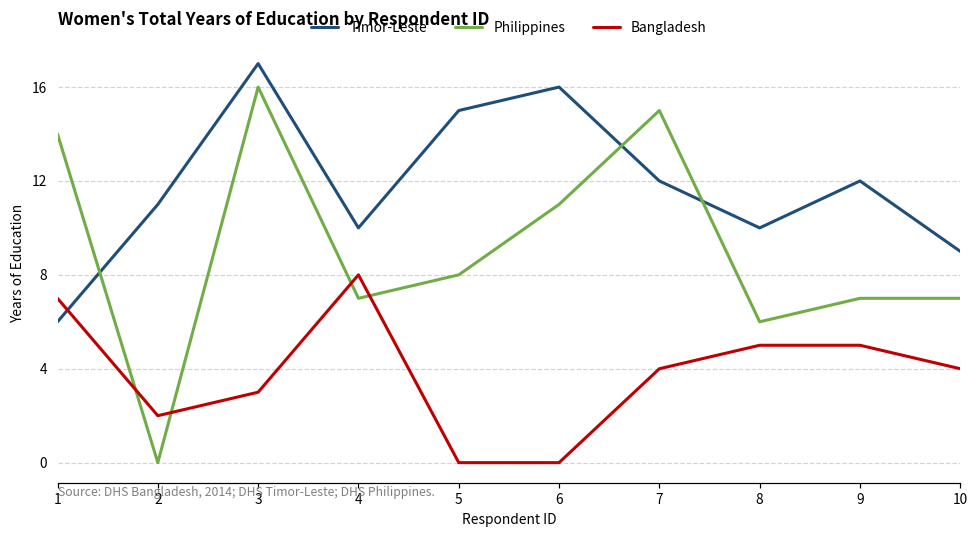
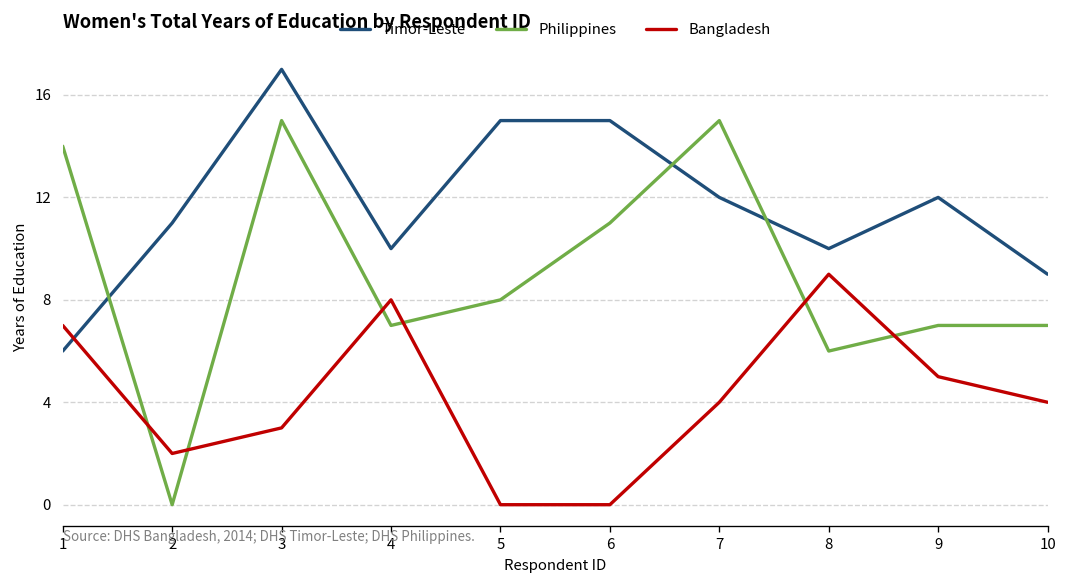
  {
    "Timor-Leste": {
      "1": 6,
      "2": 11,
      "3": 17,
      "4": 10,
      "5": 15,
-     "6": 16,
+     "6": 15,
      "7": 12,
      "8": 10,
      "9": 12,
      "10": 9
    },
    "Philippines": {
      "1": 14,
      "2": 0,
-     "3": 16,
+     "3": 15,
      "4": 7,
      "5": 8,
      "6": 11,
      "7": 15,
      "8": 6,
      "9": 7,
      "10": 7
    },
    "Bangladesh": {
      "1": 7,
      "2": 2,
      "3": 3,
      "4": 8,
      "5": 0,
      "6": 0,
      "7": 4,
-     "8": 5,
+     "8": 9,
      "9": 5,
      "10": 4
    }
  }
